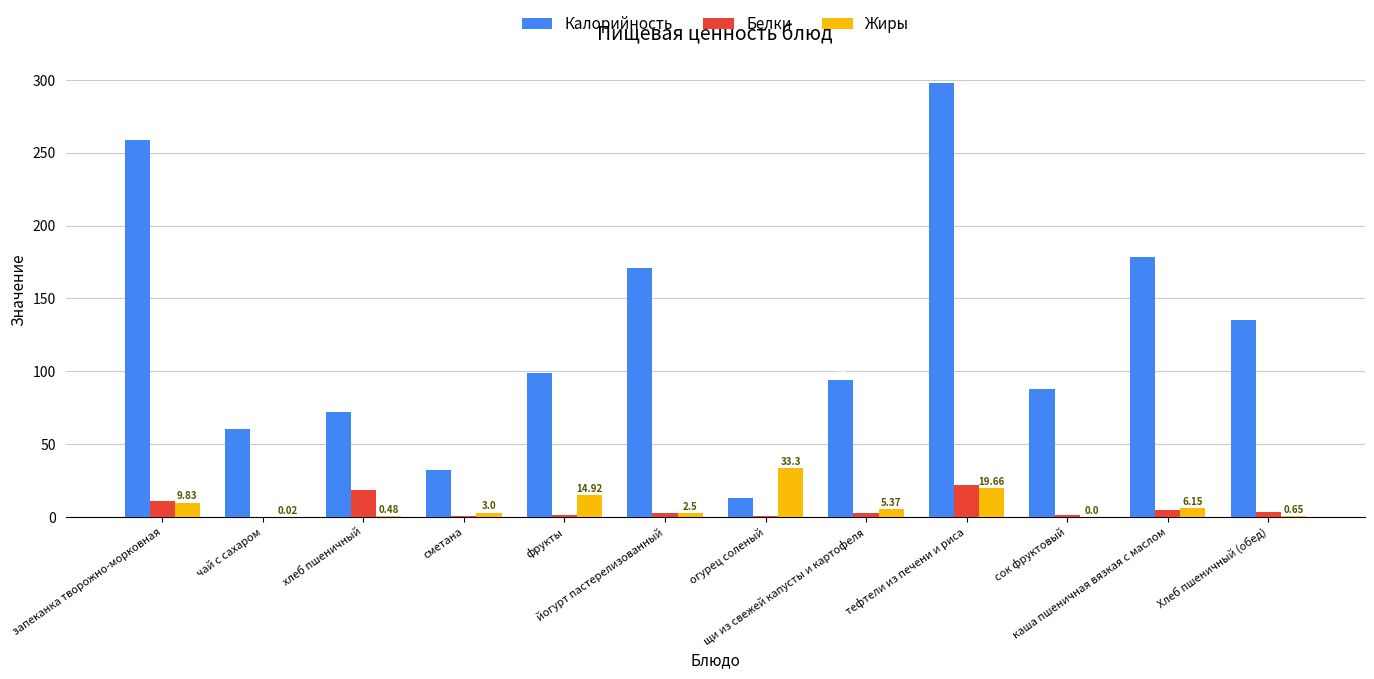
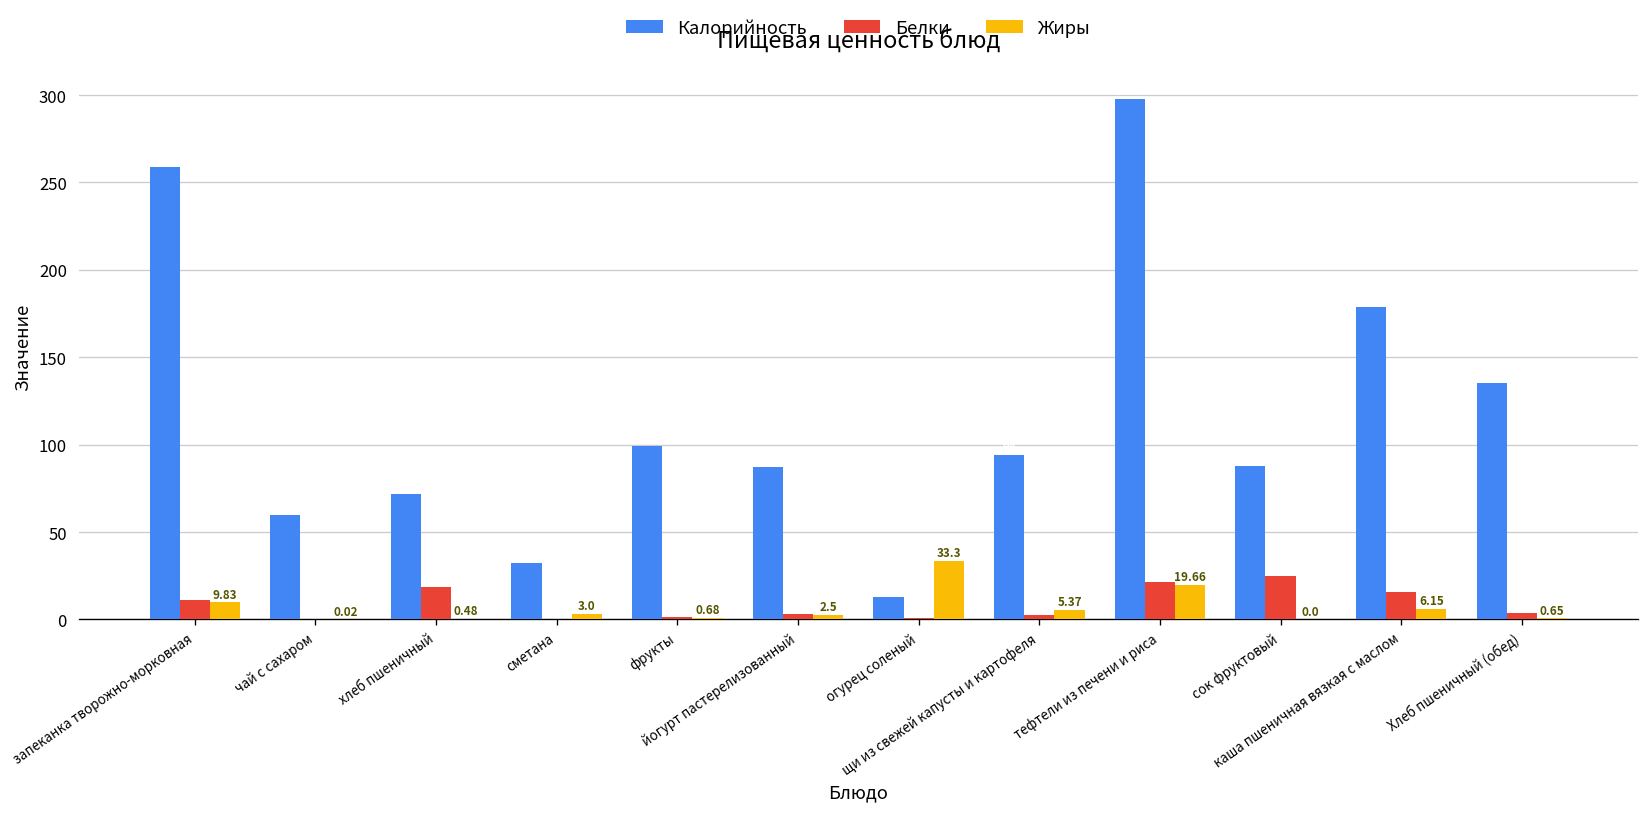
  {
    "Калорийность": {
      "запеканка творожно-морковная": 259,
      "чай с сахаром": 60,
      "хлеб пшеничный": 72,
      "сметана": 32,
      "фрукты": 99,
-     "йогурт пастерелизованный": 171,
+     "йогурт пастерелизованный": 87,
      "огурец соленый": 13,
      "щи из свежей капусты и картофеля": 94,
      "тефтели из печени и риса": 298,
      "сок фруктовый": 88,
      "каша пшеничная вязкая с маслом": 179,
      "Хлеб пшеничный (обед)": 136
    },
    "Белки": {
      "запеканка творожно-морковная": 11,
      "хлеб пшеничный": 19,
      "йогурт пастерелизованный": 3,
      "щи из свежей капусты и картофеля": 3,
      "тефтели из печени и риса": 22,
-     "сок фруктовый": 1,
-     "каша пшеничная вязкая с маслом": 5,
+     "сок фруктовый": 25,
+     "каша пшеничная вязкая с маслом": 16,
      "Хлеб пшеничный (обед)": 4
    },
    "Жиры": {
      "запеканка творожно-морковная": 9.83,
      "чай с сахаром": 0.02,
      "хлеб пшеничный": 0.48,
      "сметана": 3.0,
-     "фрукты": 14.92,
+     "фрукты": 0.68,
      "йогурт пастерелизованный": 2.5,
      "огурец соленый": 33.3,
      "щи из свежей капусты и картофеля": 5.37,
      "тефтели из печени и риса": 19.66,
      "сок фруктовый": 0.0,
      "каша пшеничная вязкая с маслом": 6.15,
      "Хлеб пшеничный (обед)": 0.65
    }
  }
